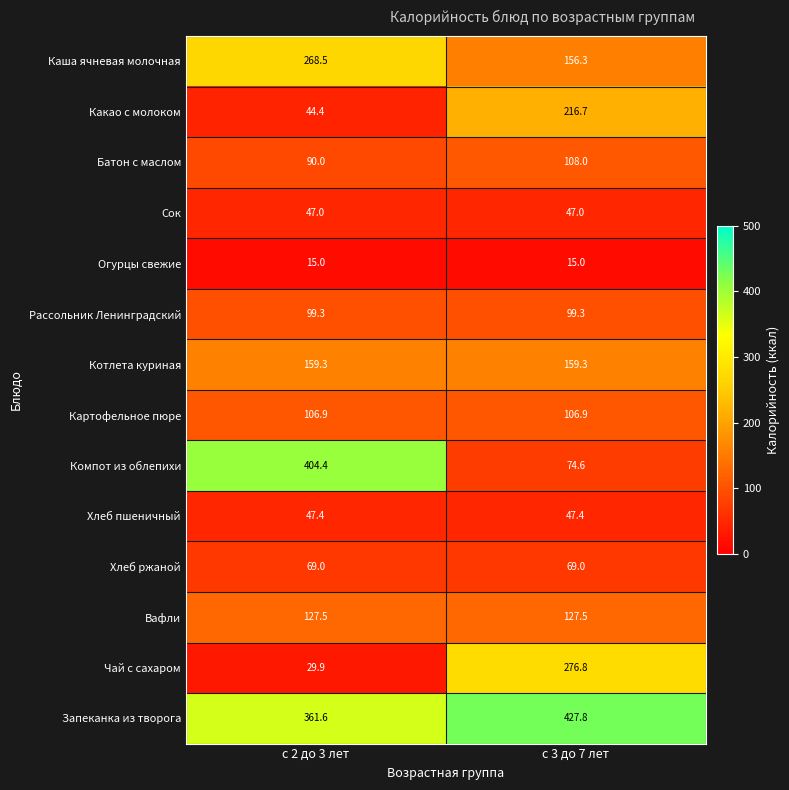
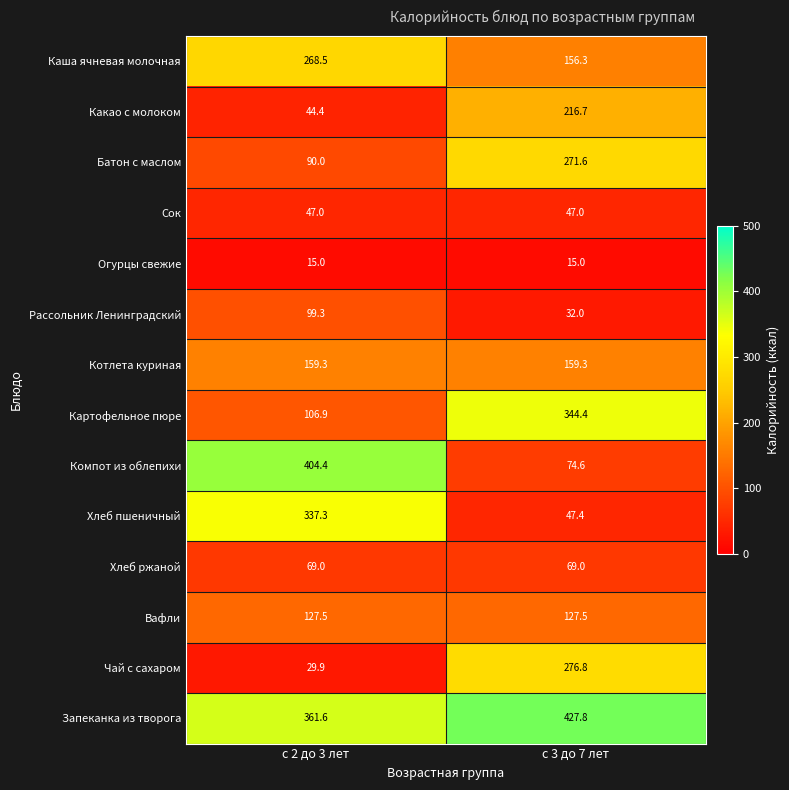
  {
    "Каша ячневая молочная": {
      "с 2 до 3 лет": 268.5,
      "с 3 до 7 лет": 156.3
    },
    "Какао с молоком": {
      "с 2 до 3 лет": 44.4,
      "с 3 до 7 лет": 216.7
    },
    "Батон с маслом": {
      "с 2 до 3 лет": 90.0,
-     "с 3 до 7 лет": 108.0
+     "с 3 до 7 лет": 271.6
    },
    "Сок": {
      "с 2 до 3 лет": 47.0,
      "с 3 до 7 лет": 47.0
    },
    "Огурцы свежие": {
      "с 2 до 3 лет": 15.0,
      "с 3 до 7 лет": 15.0
    },
    "Рассольник Ленинградский": {
      "с 2 до 3 лет": 99.3,
-     "с 3 до 7 лет": 99.3
+     "с 3 до 7 лет": 32.0
    },
    "Котлета куриная": {
      "с 2 до 3 лет": 159.3,
      "с 3 до 7 лет": 159.3
    },
    "Картофельное пюре": {
      "с 2 до 3 лет": 106.9,
-     "с 3 до 7 лет": 106.9
+     "с 3 до 7 лет": 344.4
    },
    "Компот из облепихи": {
      "с 2 до 3 лет": 404.4,
      "с 3 до 7 лет": 74.6
    },
    "Хлеб пшеничный": {
-     "с 2 до 3 лет": 47.4,
+     "с 2 до 3 лет": 337.3,
      "с 3 до 7 лет": 47.4
    },
    "Хлеб ржаной": {
      "с 2 до 3 лет": 69.0,
      "с 3 до 7 лет": 69.0
    },
    "Вафли": {
      "с 2 до 3 лет": 127.5,
      "с 3 до 7 лет": 127.5
    },
    "Чай с сахаром": {
      "с 2 до 3 лет": 29.9,
      "с 3 до 7 лет": 276.8
    },
    "Запеканка из творога": {
      "с 2 до 3 лет": 361.6,
      "с 3 до 7 лет": 427.8
    }
  }
